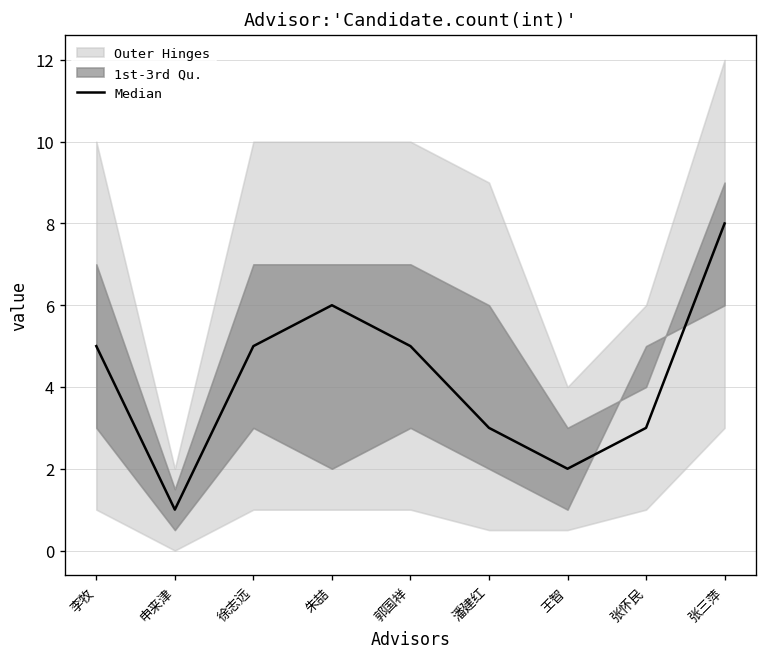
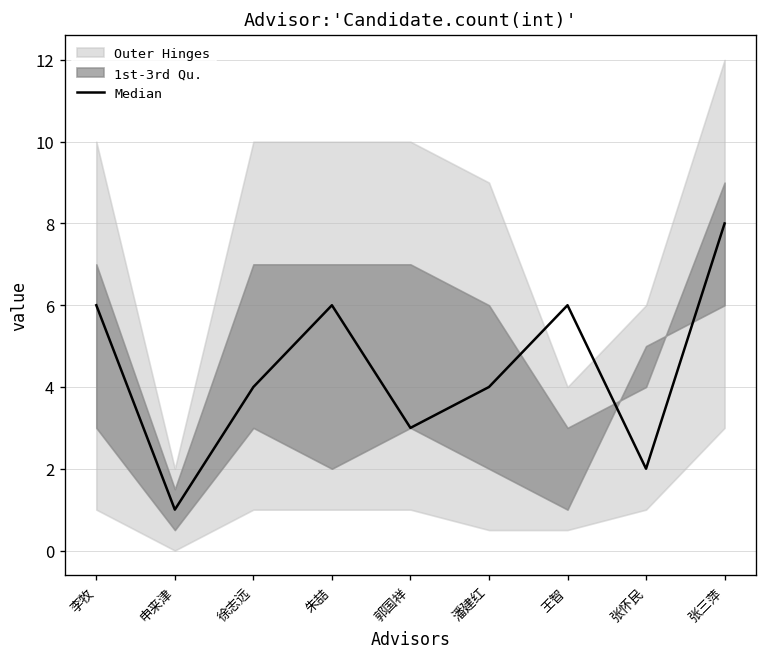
  {
    "Median": {
-     "李牧": 5,
+     "李牧": 6,
      "申来津": 1,
-     "徐志远": 5,
+     "徐志远": 4,
      "朱喆": 6,
-     "郭国祥": 5,
-     "潘建红": 3,
-     "王智": 2,
-     "张怀民": 3,
+     "郭国祥": 3,
+     "潘建红": 4,
+     "王智": 6,
+     "张怀民": 2,
      "张三萍": 8
    }
  }
